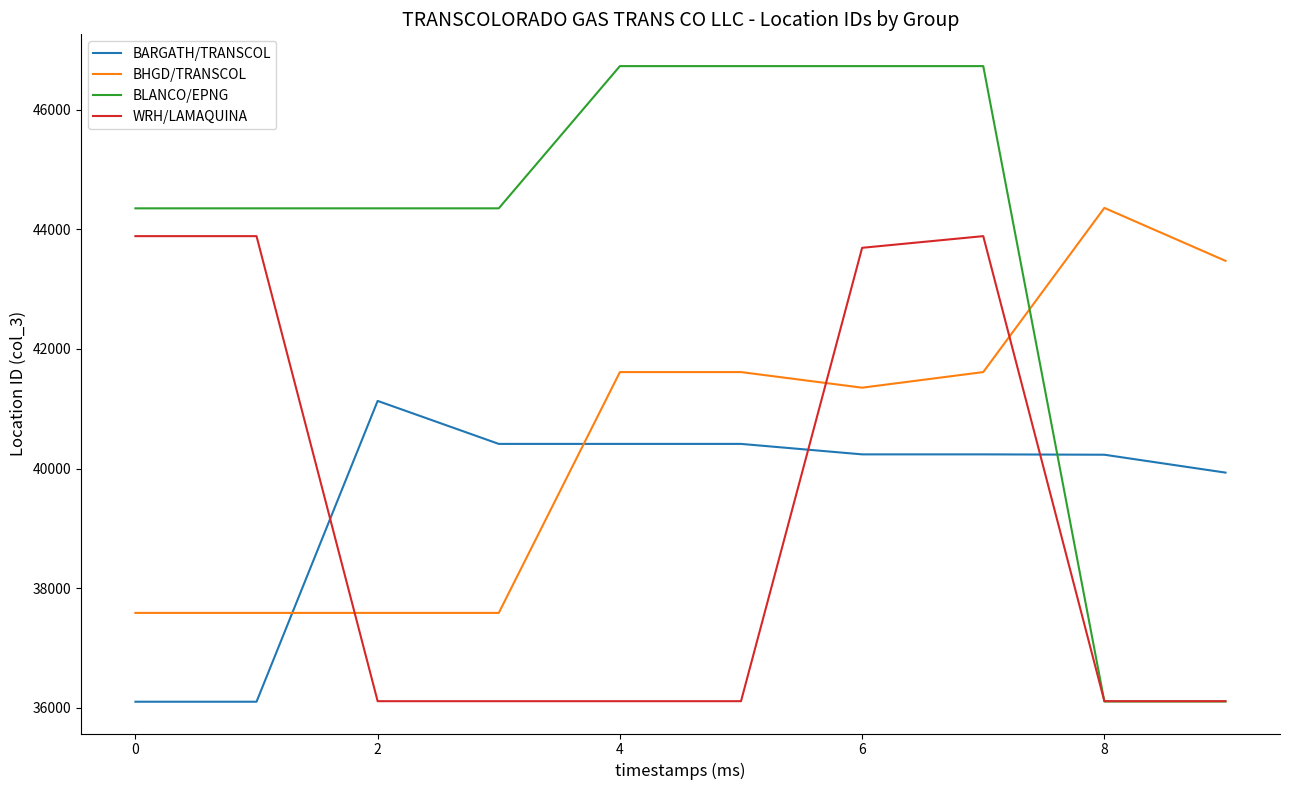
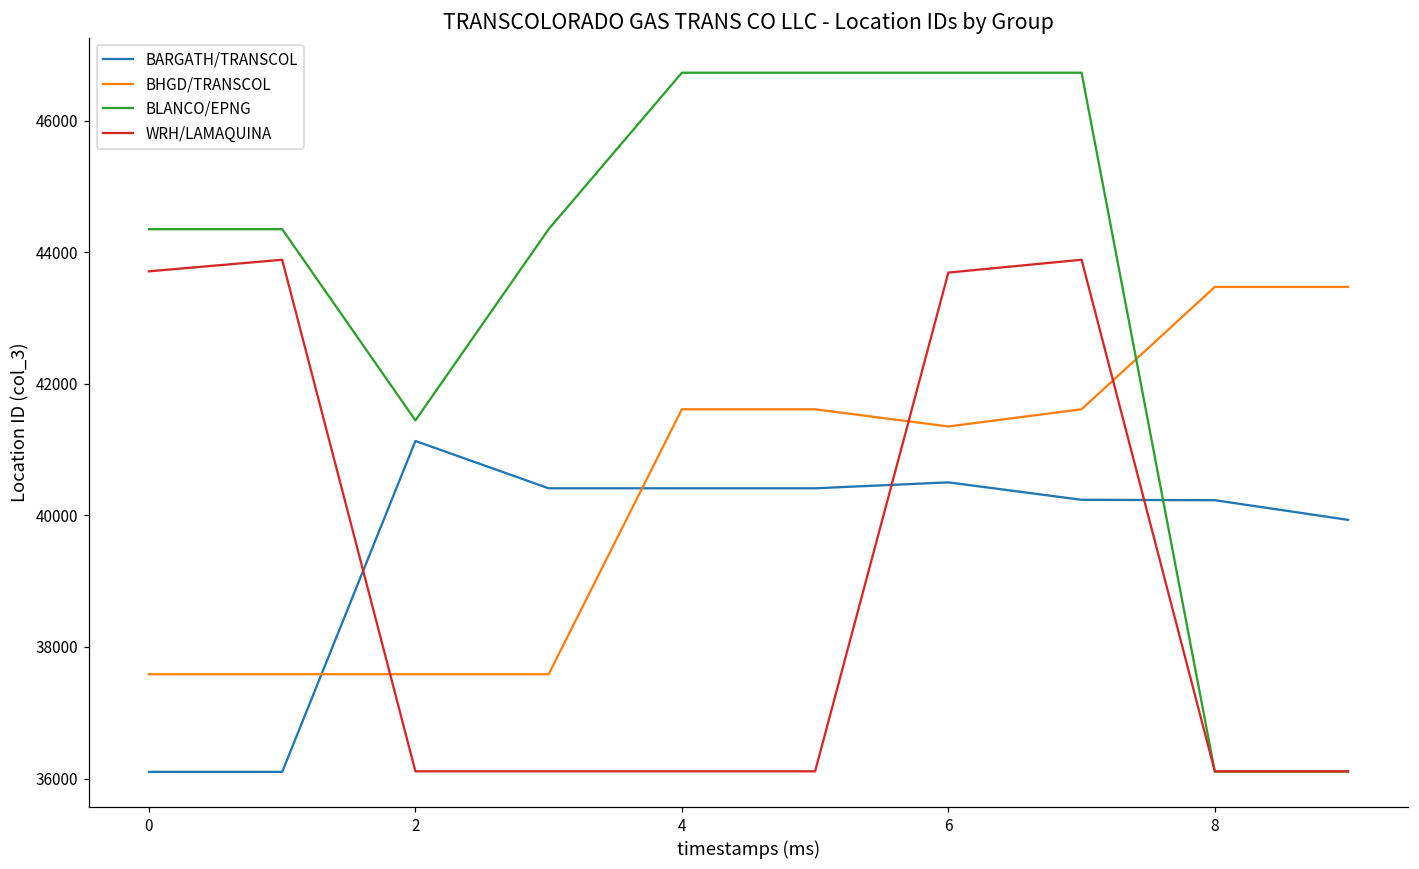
  {
    "BARGATH/TRANSCOL": {
      "0": 36100,
      "2": 41100,
      "4": 40400,
-     "6": 40200,
+     "6": 40500,
      "8": 40200
    },
    "BHGD/TRANSCOL": {
      "0": 37600,
      "2": 37600,
      "4": 41600,
      "6": 41400,
-     "8": 44400
+     "8": 43500
    },
    "BLANCO/EPNG": {
      "0": 44400,
-     "2": 44400,
+     "2": 41400,
      "4": 46700,
      "6": 46700
    },
    "WRH/LAMAQUINA": {
-     "0": 43900,
+     "0": 43700,
      "2": 36100,
      "4": 36100,
      "6": 43700
    }
  }
